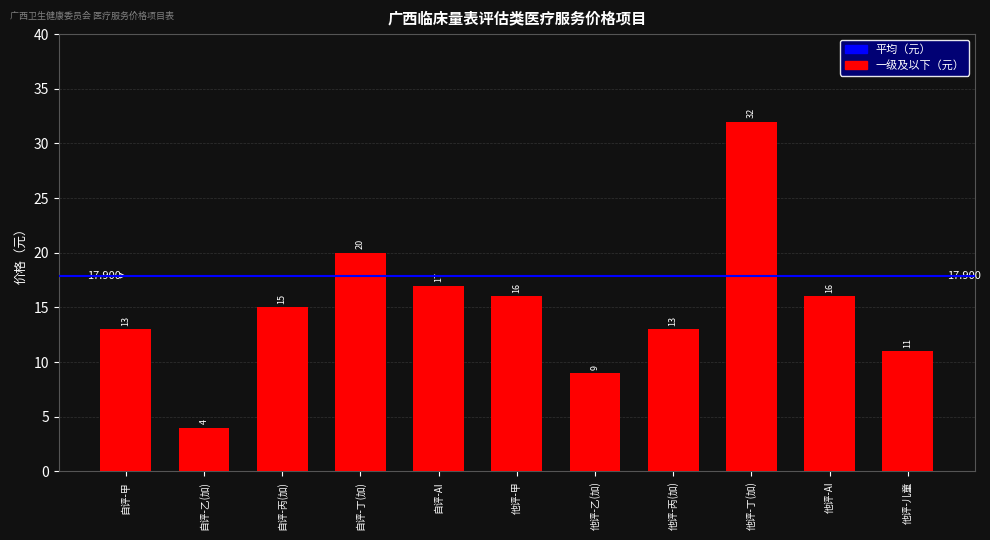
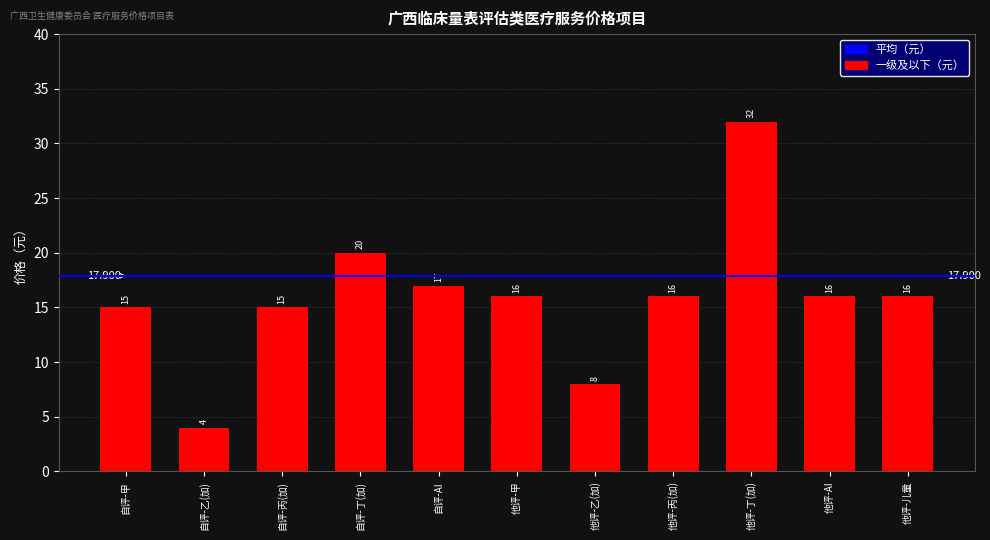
  {
-   "自评-甲": 13,
+   "自评-甲": 15,
    "自评-乙(加)": 4,
    "自评-丙(加)": 15,
    "自评-丁(加)": 20,
    "自评-AI": 17,
    "他评-甲": 16,
-   "他评-乙(加)": 9,
-   "他评-丙(加)": 13,
+   "他评-乙(加)": 8,
+   "他评-丙(加)": 16,
    "他评-丁(加)": 32,
    "他评-AI": 16,
-   "他评-儿童": 11
+   "他评-儿童": 16
  }
